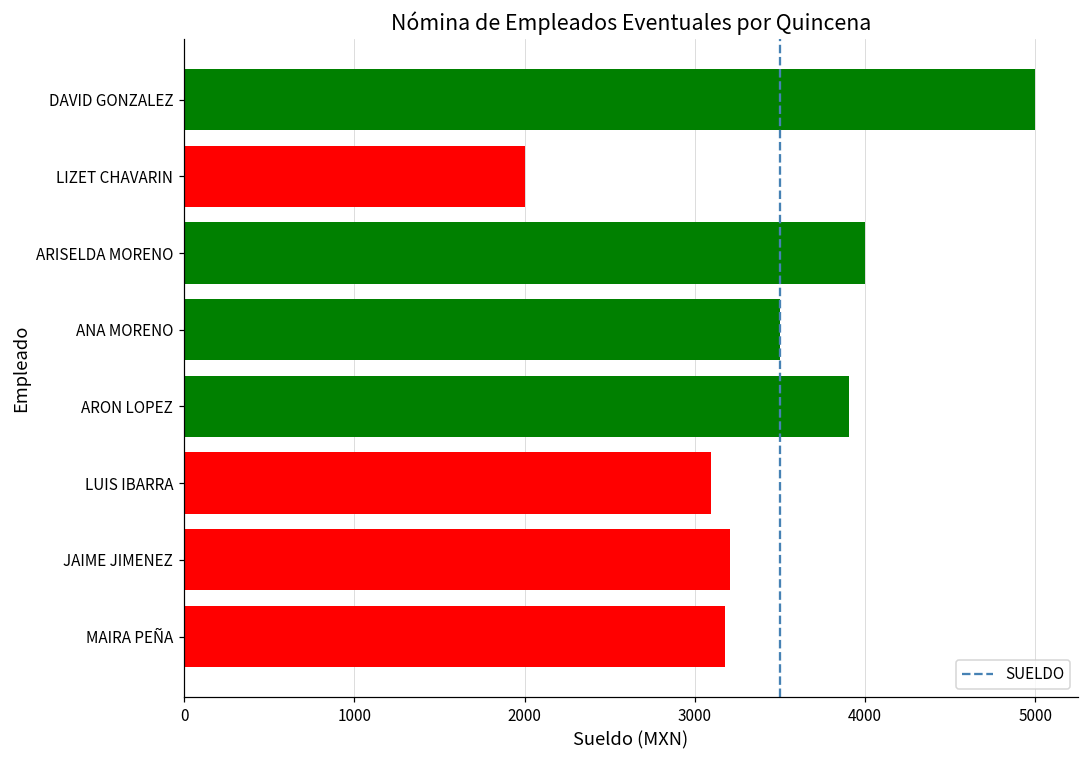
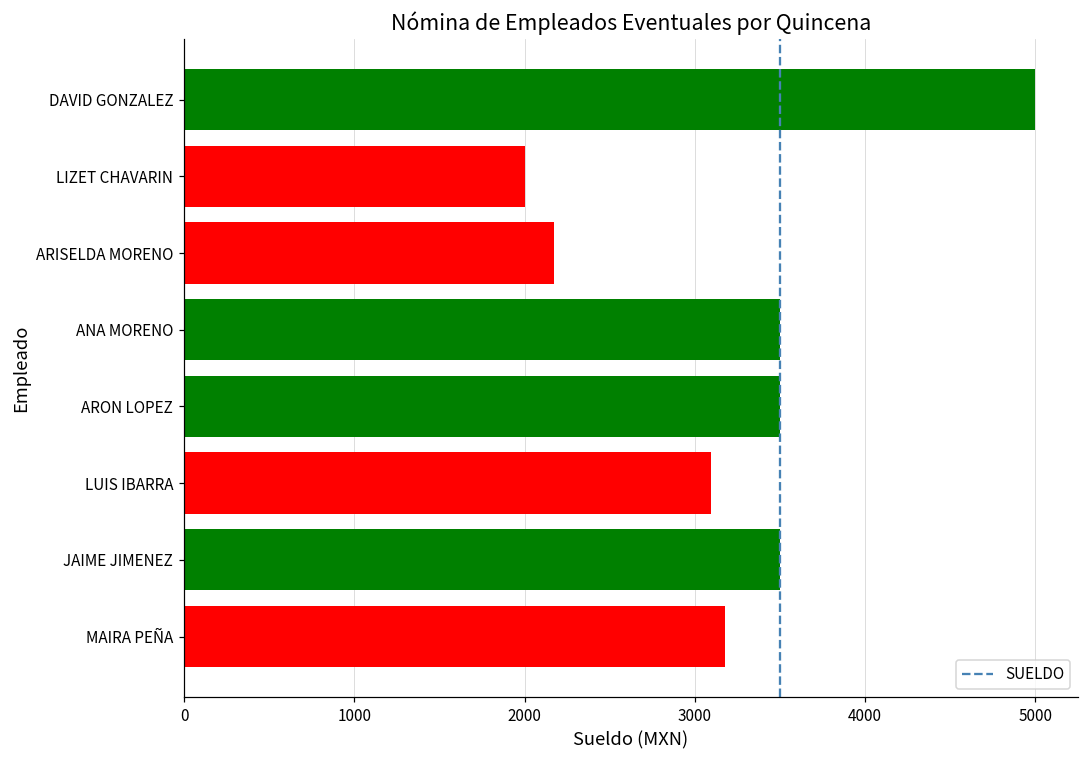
  {
    "DAVID GONZALEZ": 5000,
    "LIZET CHAVARIN": 2000,
-   "ARISELDA MORENO": 4000,
+   "ARISELDA MORENO": 2180,
    "ANA MORENO": 3500,
-   "ARON LOPEZ": 3900,
+   "ARON LOPEZ": 3500,
    "LUIS IBARRA": 3090,
-   "JAIME JIMENEZ": 3210,
+   "JAIME JIMENEZ": 3500,
    "MAIRA PEÑA": 3180
  }
